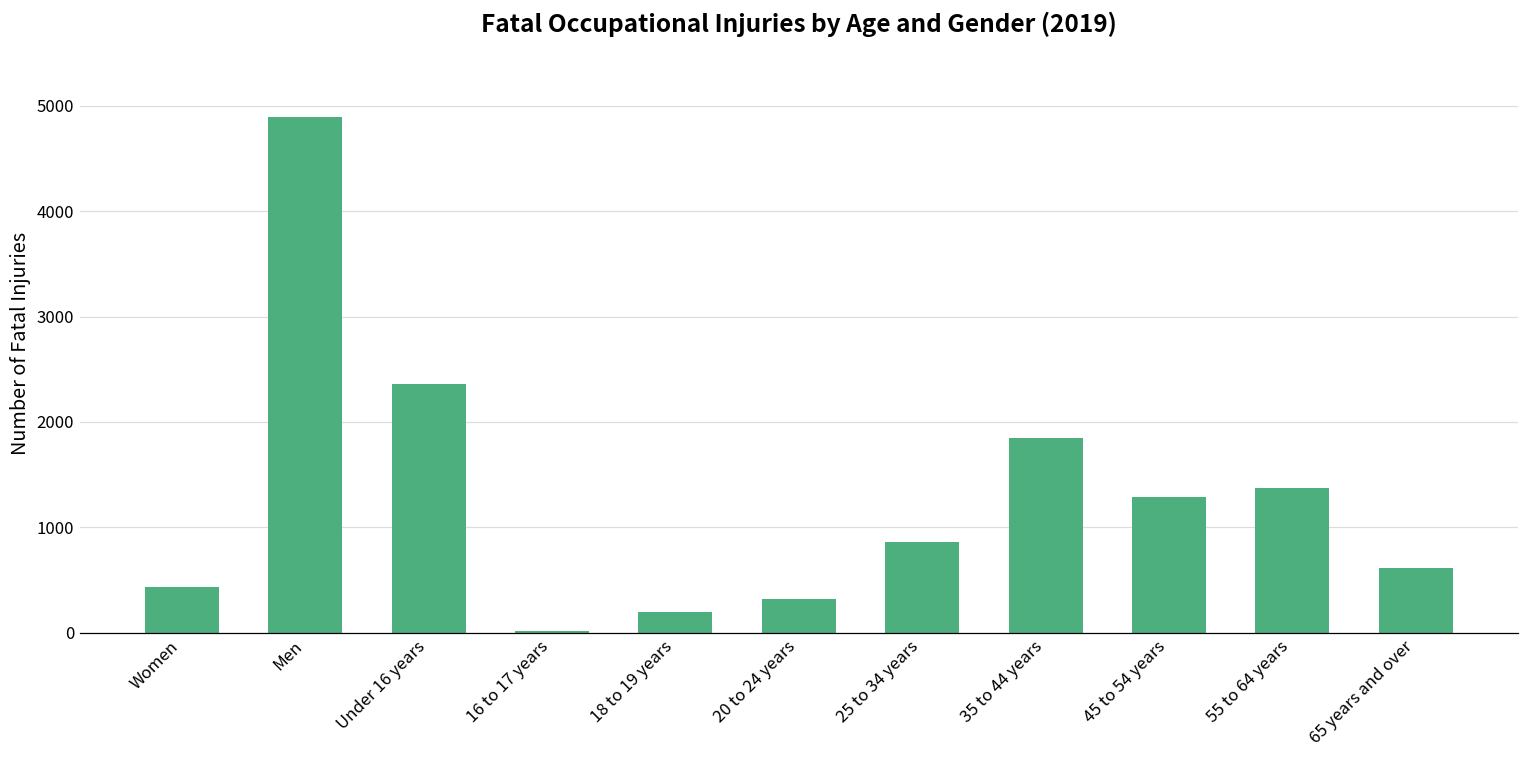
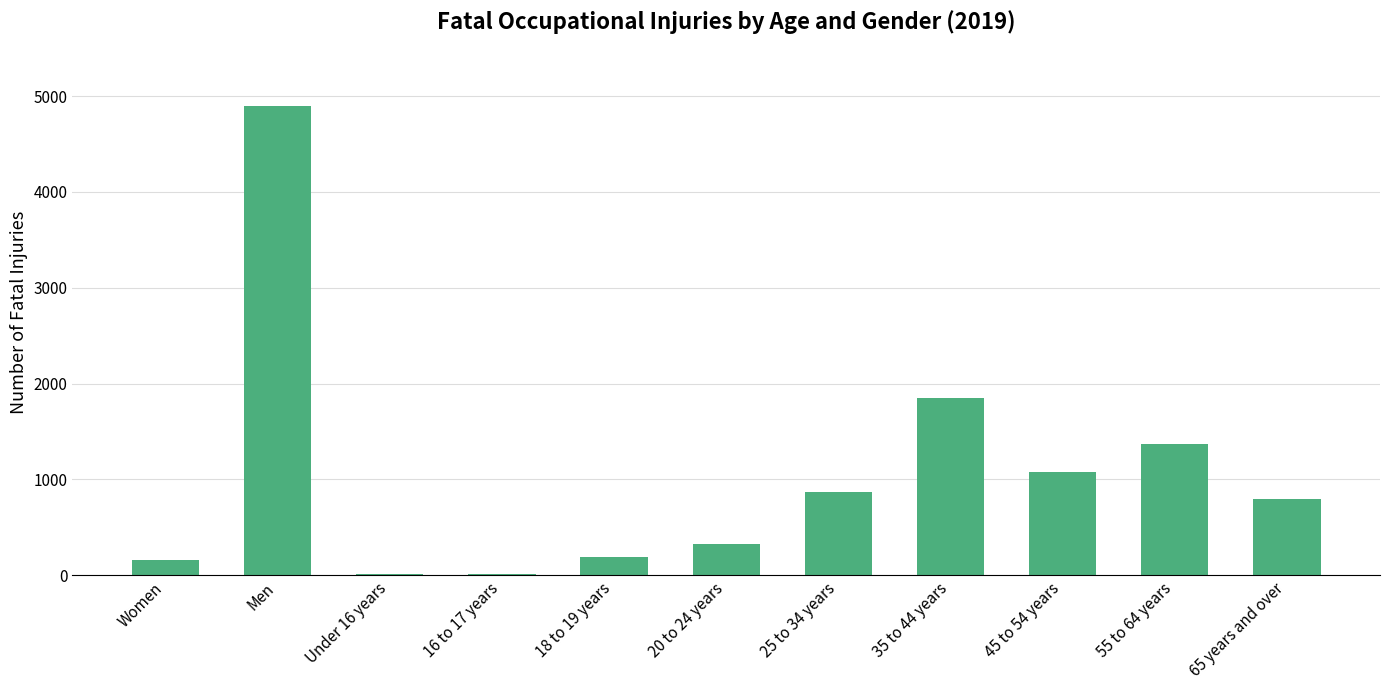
  {
-   "Women": 400,
+   "Women": 200,
    "Men": 4900,
-   "Under 16 years": 2400,
+   "Under 16 years": 0,
    "18 to 19 years": 200,
    "20 to 24 years": 300,
    "25 to 34 years": 900,
    "35 to 44 years": 1800,
-   "45 to 54 years": 1300,
+   "45 to 54 years": 1100,
    "55 to 64 years": 1400,
-   "65 years and over": 600
+   "65 years and over": 800
  }
